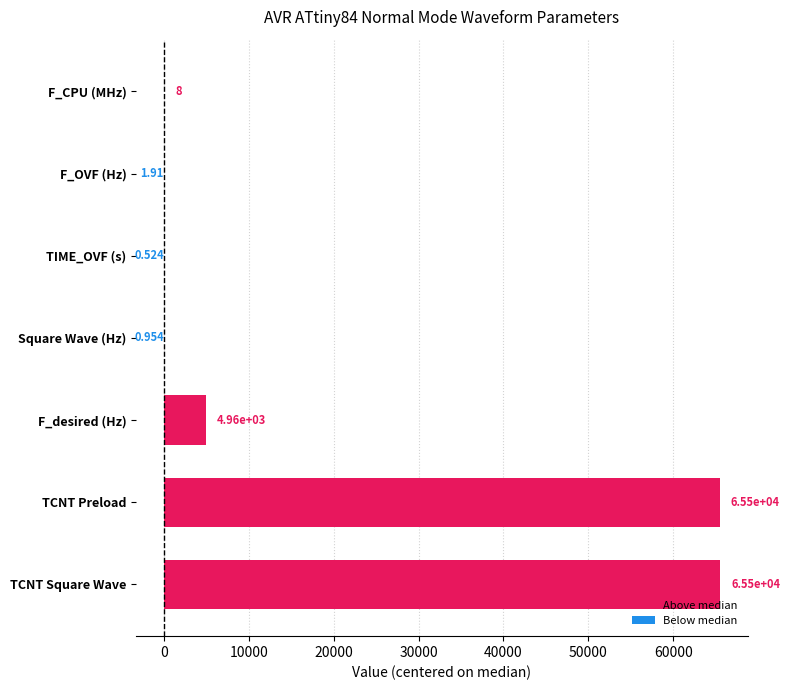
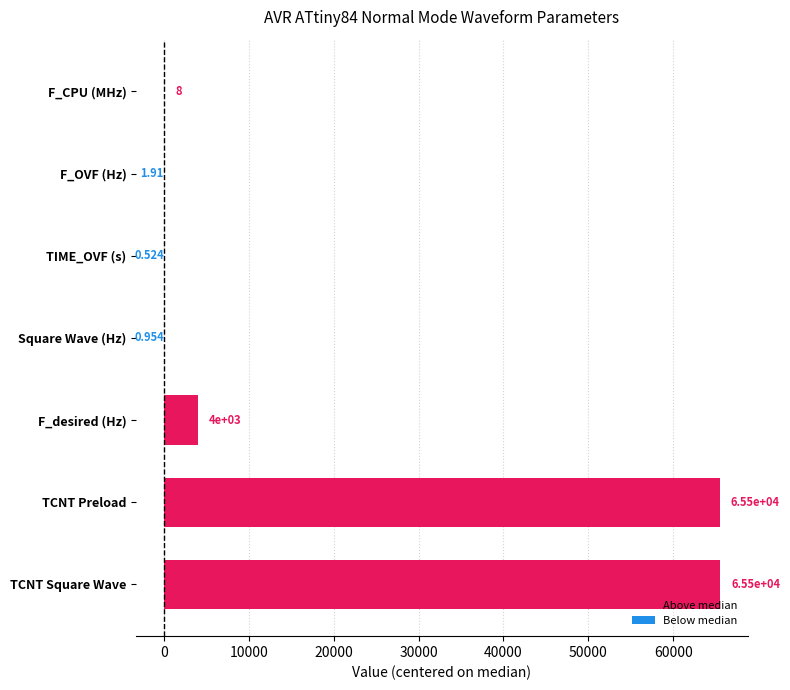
  {
-   "F_desired (Hz)": "4.96e+03"
+   "F_desired (Hz)": "4e+03"
  }
